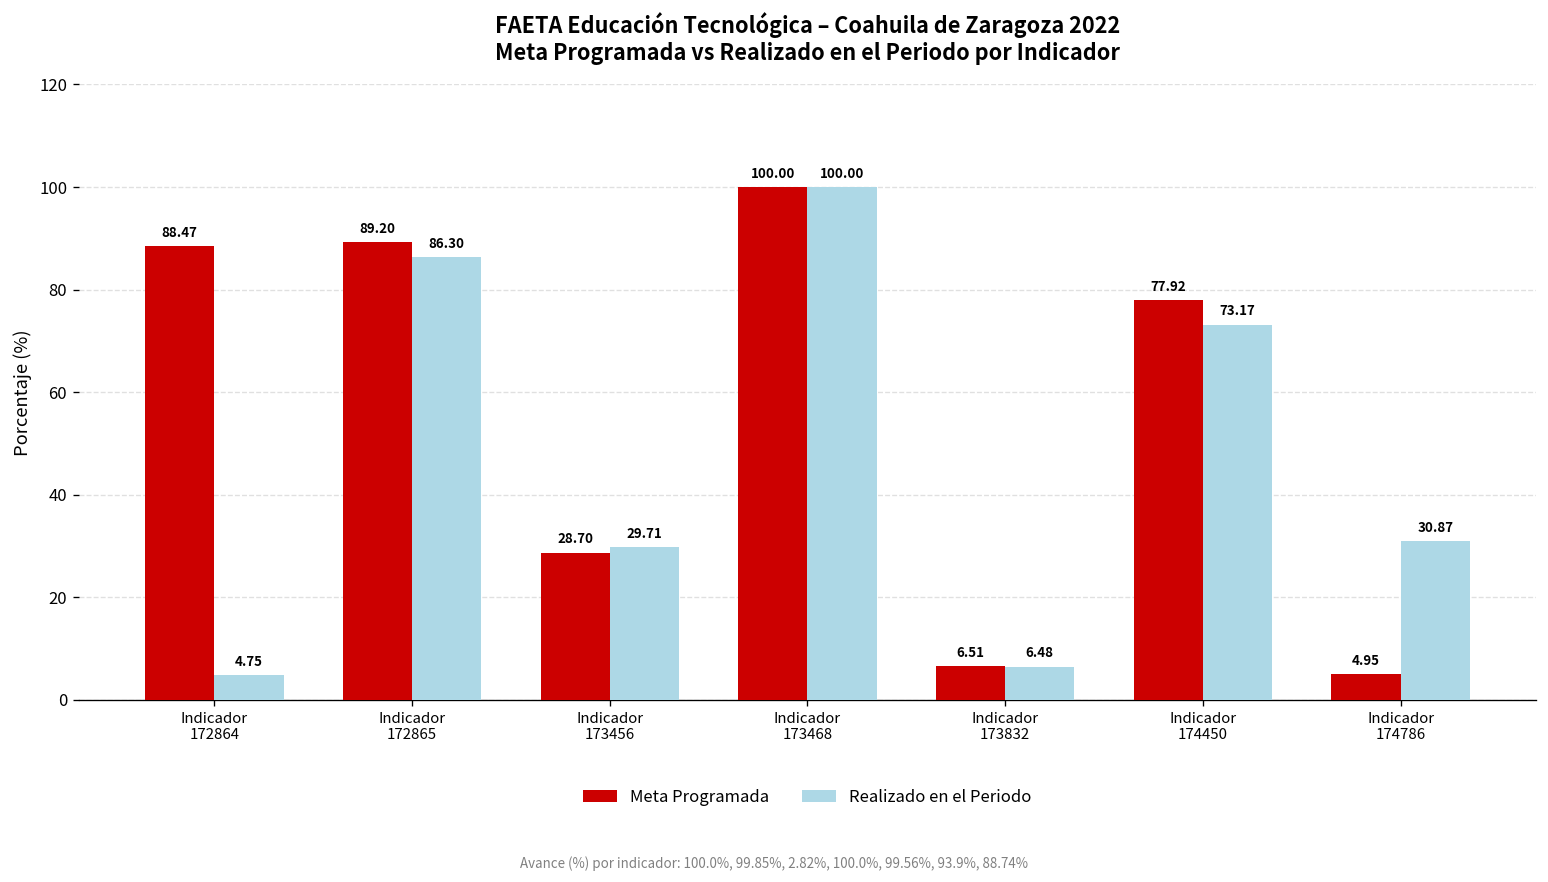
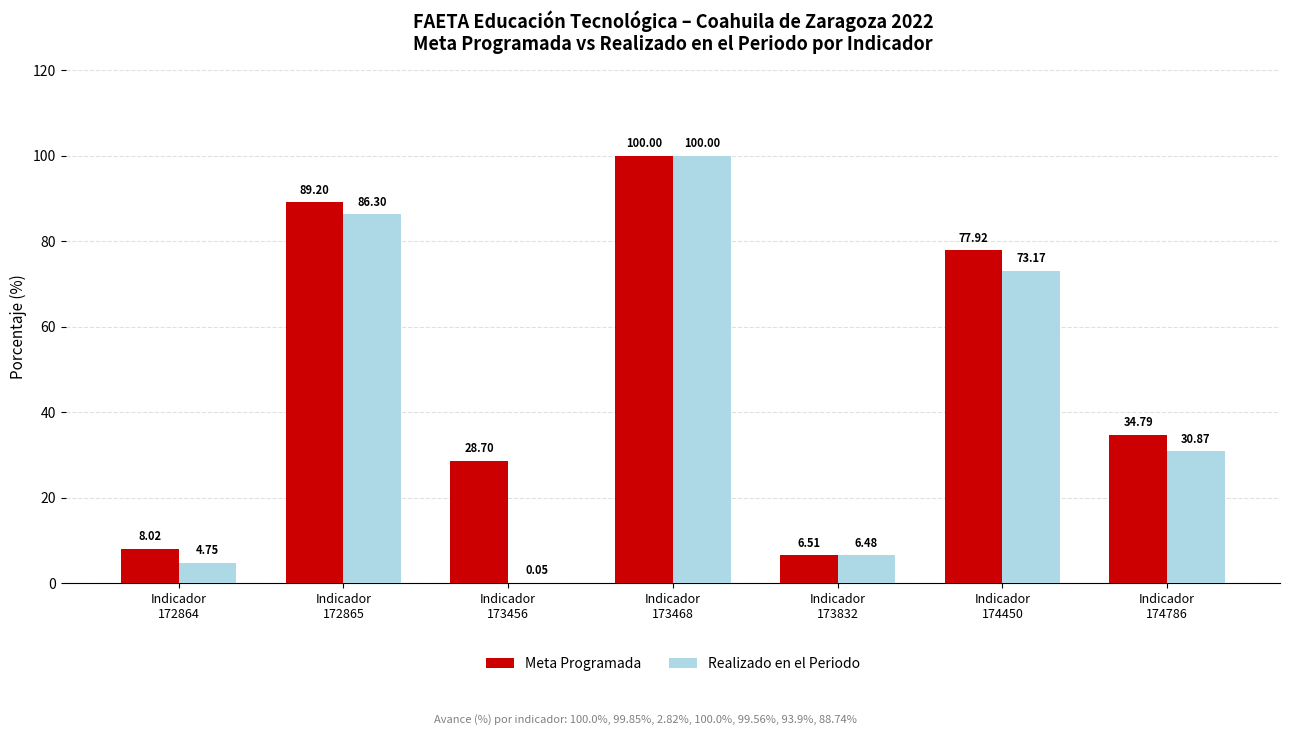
  {
    "Meta Programada": {
-     "Indicador 172864": 88.47,
+     "Indicador 172864": 8.02,
      "Indicador 172865": 89.20,
      "Indicador 173456": 28.70,
      "Indicador 173468": 100.00,
      "Indicador 173832": 6.51,
      "Indicador 174450": 77.92,
-     "Indicador 174786": 4.95
+     "Indicador 174786": 34.79
    },
    "Realizado en el Periodo": {
      "Indicador 172864": 4.75,
      "Indicador 172865": 86.30,
-     "Indicador 173456": 29.71,
+     "Indicador 173456": 0.05,
      "Indicador 173468": 100.00,
      "Indicador 173832": 6.48,
      "Indicador 174450": 73.17,
      "Indicador 174786": 30.87
    }
  }
